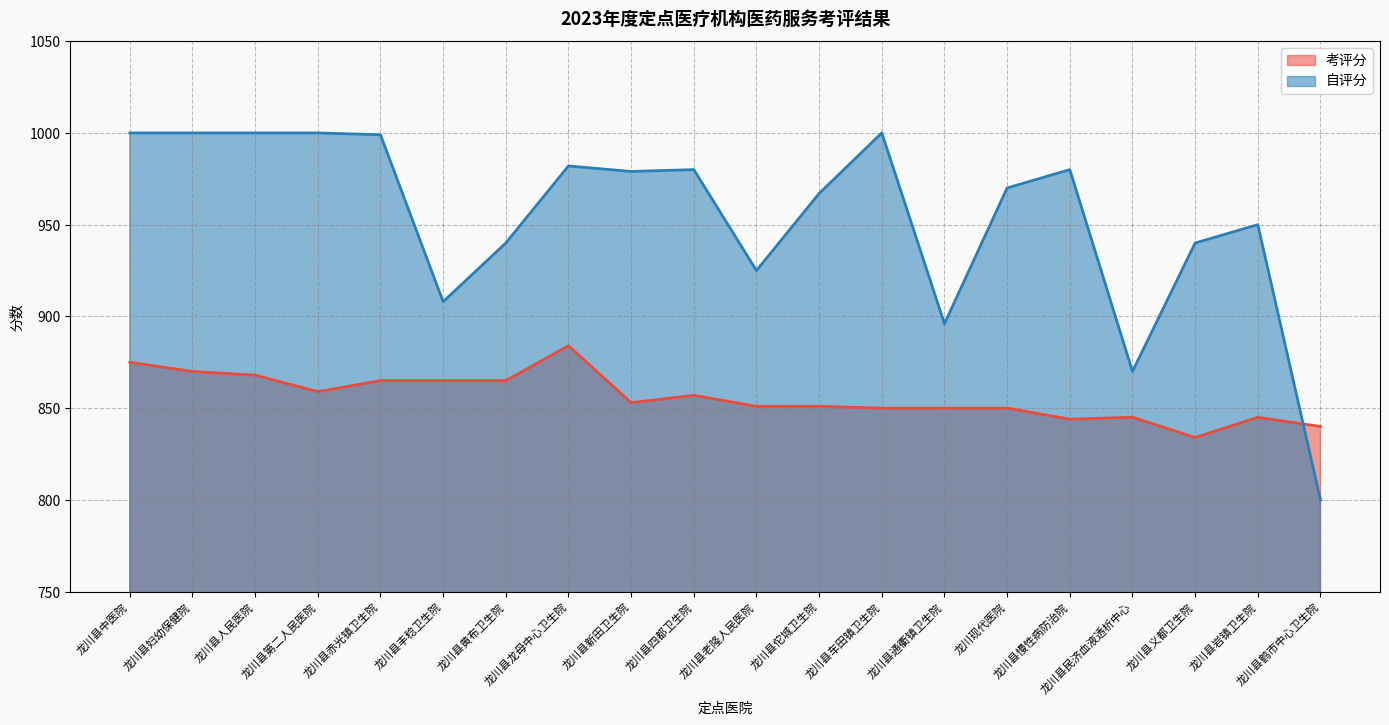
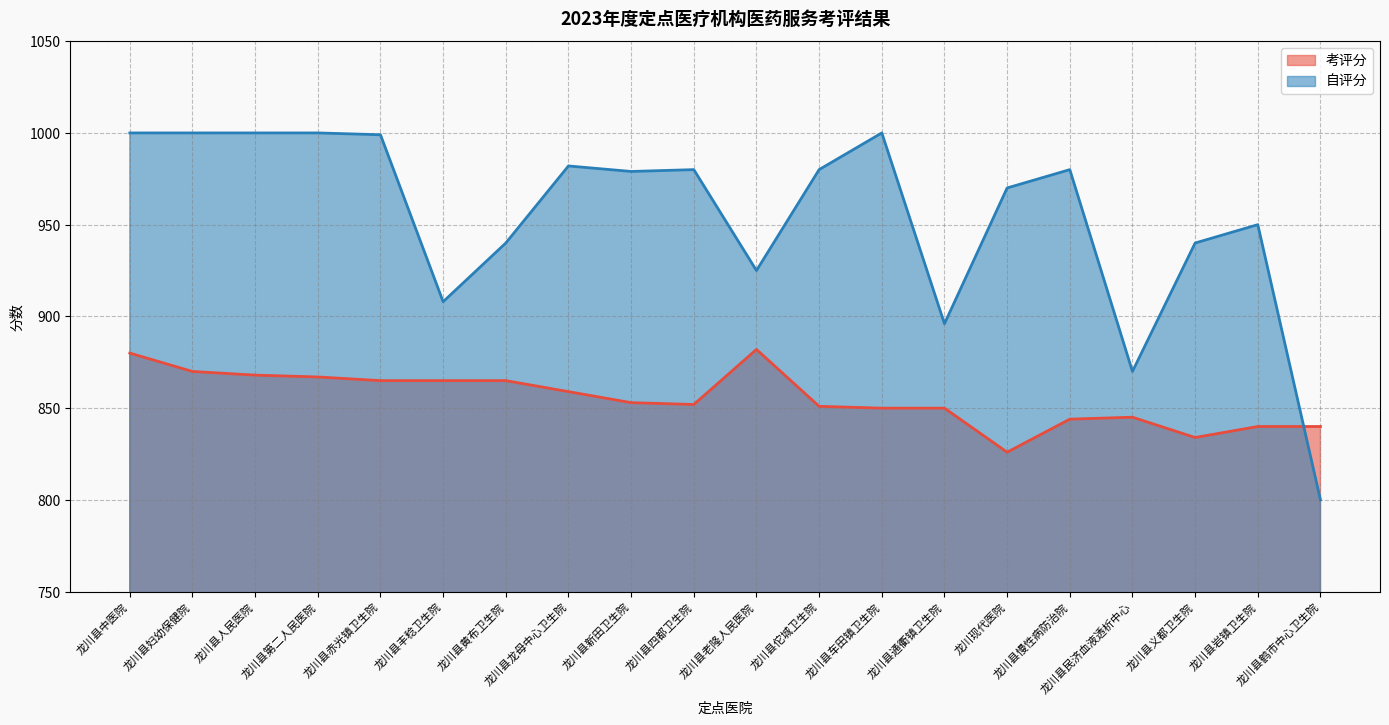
  {
    "考评分": {
-     "龙川县中医院": 875,
+     "龙川县中医院": 880,
      "龙川县妇幼保健院": 870,
      "龙川县人民医院": 868,
-     "龙川县第二人民医院": 859,
+     "龙川县第二人民医院": 867,
      "龙川县赤光镇卫生院": 865,
      "龙川县丰稔卫生院": 865,
      "龙川县黄布卫生院": 865,
-     "龙川县龙母中心卫生院": 884,
+     "龙川县龙母中心卫生院": 859,
      "龙川县新田卫生院": 853,
-     "龙川县四都卫生院": 857,
-     "龙川县老隆人民医院": 851,
+     "龙川县四都卫生院": 852,
+     "龙川县老隆人民医院": 882,
      "龙川县佗城卫生院": 851,
      "龙川县车田镇卫生院": 850,
      "龙川县通衢镇卫生院": 850,
-     "龙川现代医院": 850,
+     "龙川现代医院": 826,
      "龙川县慢性病防治院": 844,
      "龙川县民济血液透析中心": 845,
      "龙川县义都卫生院": 834,
-     "龙川县岩镇卫生院": 845,
+     "龙川县岩镇卫生院": 840,
      "龙川县鹤市中心卫生院": 840
    },
    "自评分": {
      "龙川县中医院": 1000,
      "龙川县妇幼保健院": 1000,
      "龙川县人民医院": 1000,
      "龙川县第二人民医院": 1000,
      "龙川县赤光镇卫生院": 999,
      "龙川县丰稔卫生院": 908,
      "龙川县黄布卫生院": 940,
      "龙川县龙母中心卫生院": 982,
      "龙川县新田卫生院": 979,
      "龙川县四都卫生院": 980,
      "龙川县老隆人民医院": 925,
-     "龙川县佗城卫生院": 967,
+     "龙川县佗城卫生院": 980,
      "龙川县车田镇卫生院": 1000,
      "龙川县通衢镇卫生院": 896,
      "龙川现代医院": 970,
      "龙川县慢性病防治院": 980,
      "龙川县民济血液透析中心": 870,
      "龙川县义都卫生院": 940,
      "龙川县岩镇卫生院": 950,
      "龙川县鹤市中心卫生院": 800
    }
  }
